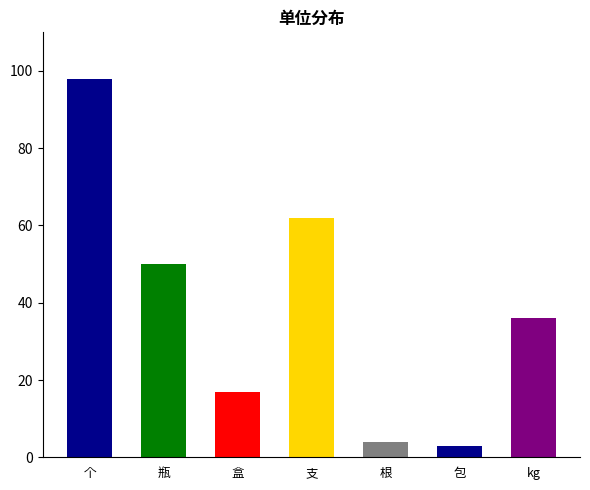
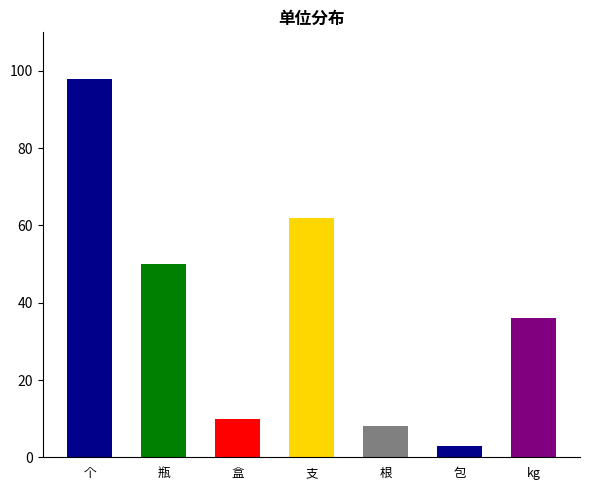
  {
    "个": 98,
    "瓶": 50,
-   "盒": 17,
+   "盒": 10,
    "支": 62,
-   "根": 4,
+   "根": 8,
    "包": 3,
    "kg": 36
  }
